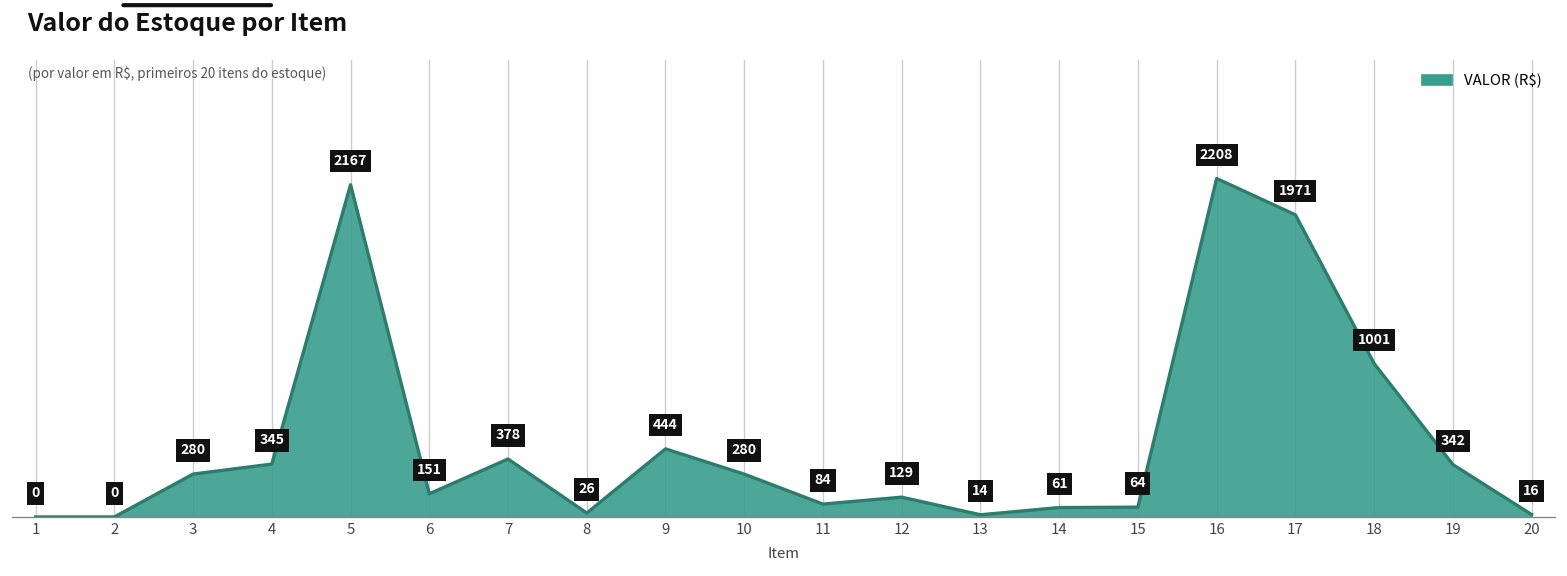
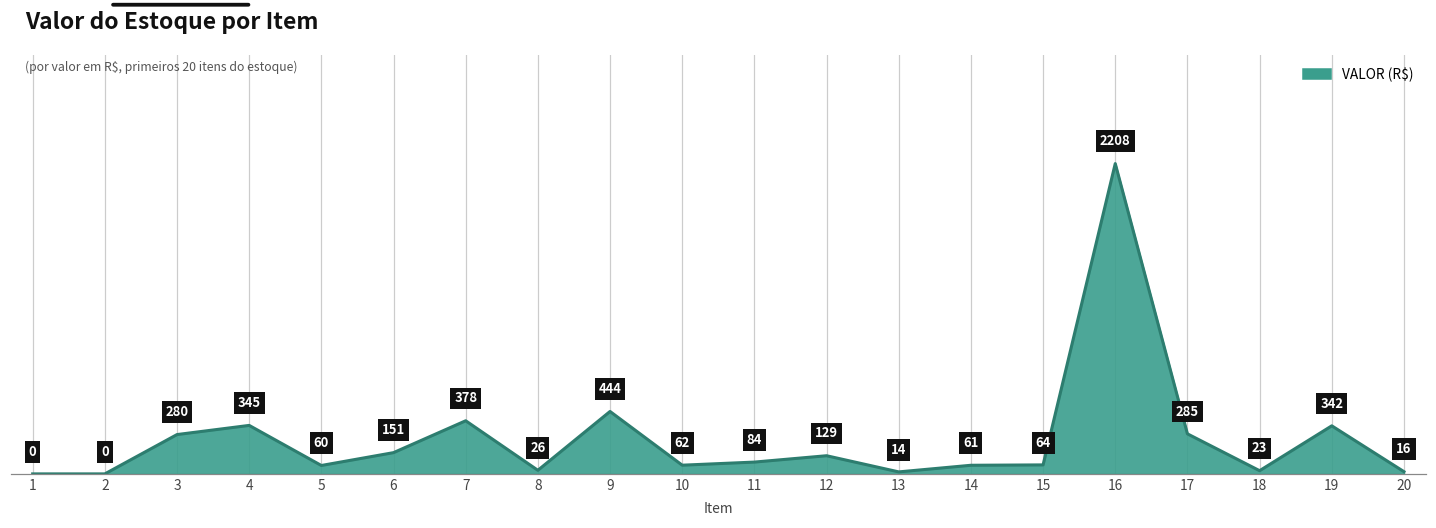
  {
-   "5": 2167,
-   "10": 280,
-   "17": 1971,
-   "18": 1001
+   "5": 60,
+   "10": 62,
+   "17": 285,
+   "18": 23
  }
